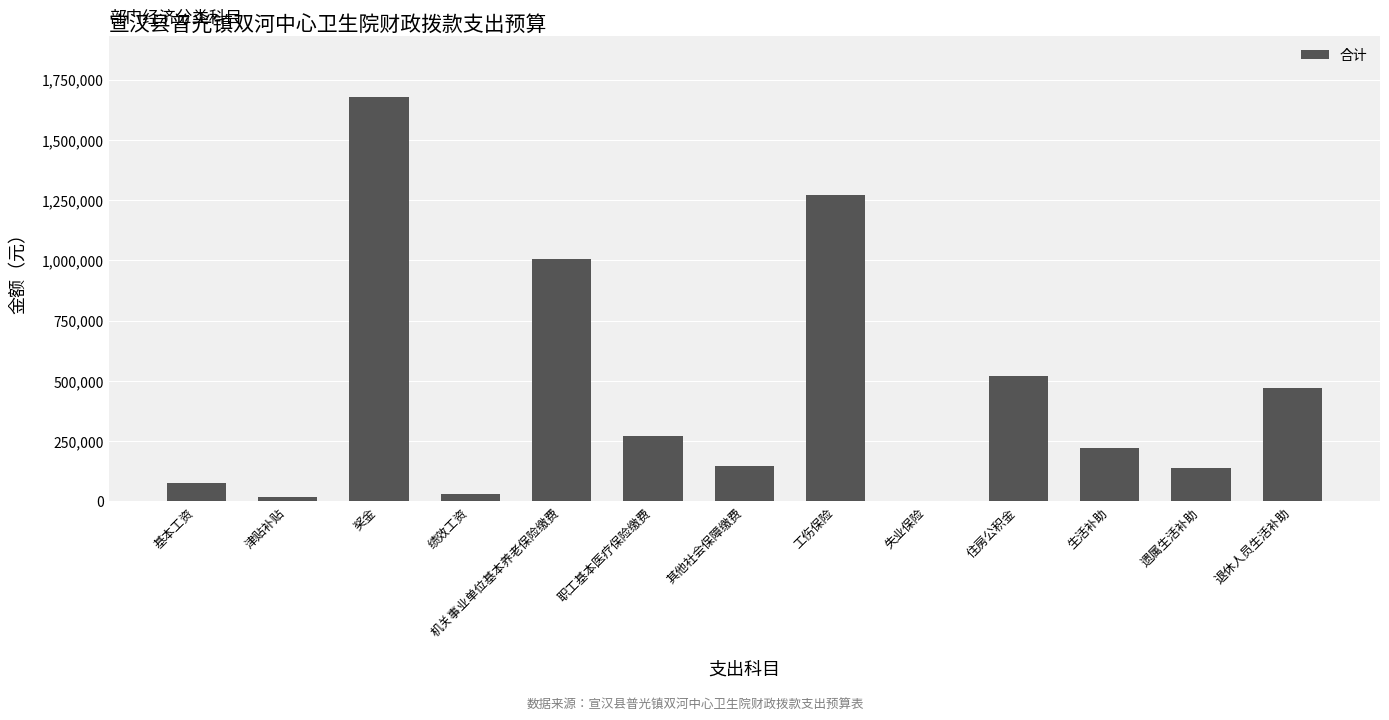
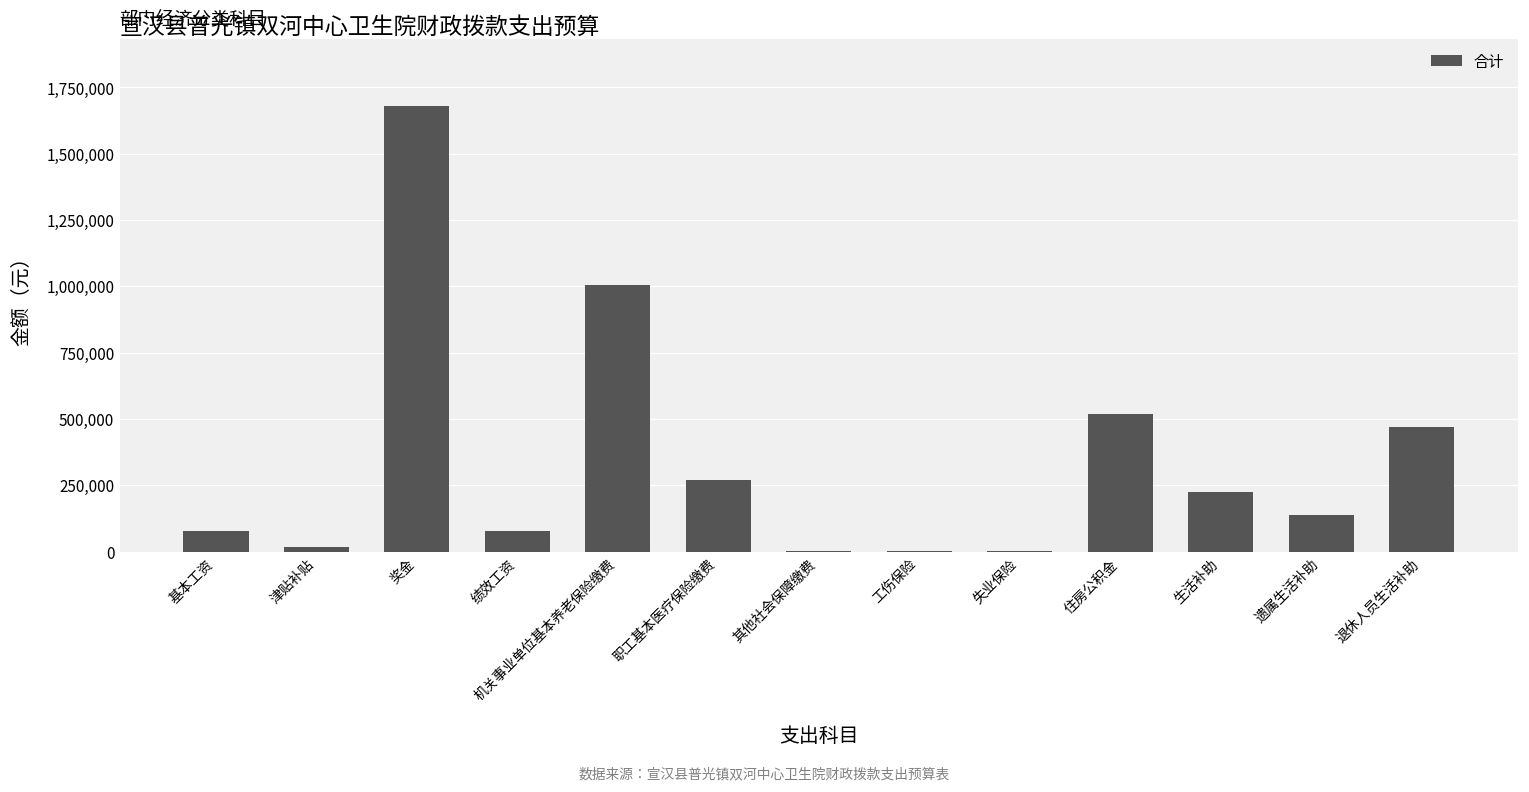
  {
    "基本工资": "80,000",
    "津贴补贴": "20,000",
    "奖金": "1,680,000",
-   "绩效工资": "30,000",
+   "绩效工资": "80,000",
    "机关事业单位基本养老保险缴费": "1,010,000",
    "职工基本医疗保险缴费": "270,000",
-   "其他社会保障缴费": "150,000",
-   "工伤保险": "1,270,000",
+   "其他社会保障缴费": "0",
+   "工伤保险": "0",
    "住房公积金": "520,000",
    "生活补助": "220,000",
    "遗属生活补助": "140,000",
    "退休人员生活补助": "470,000"
  }
